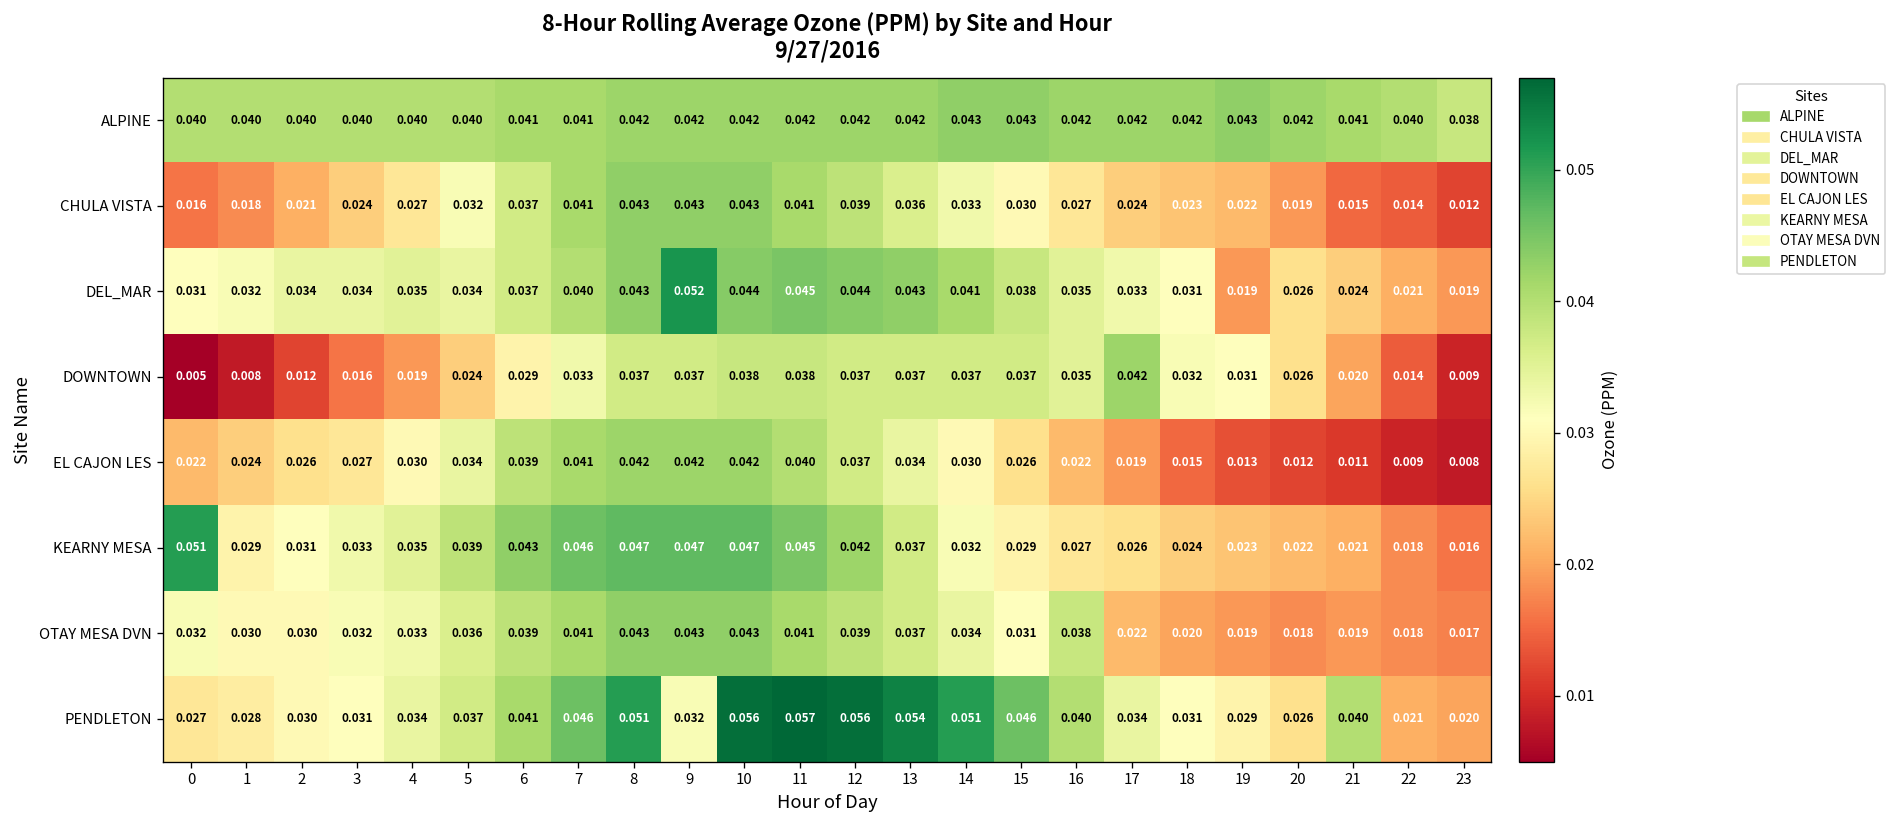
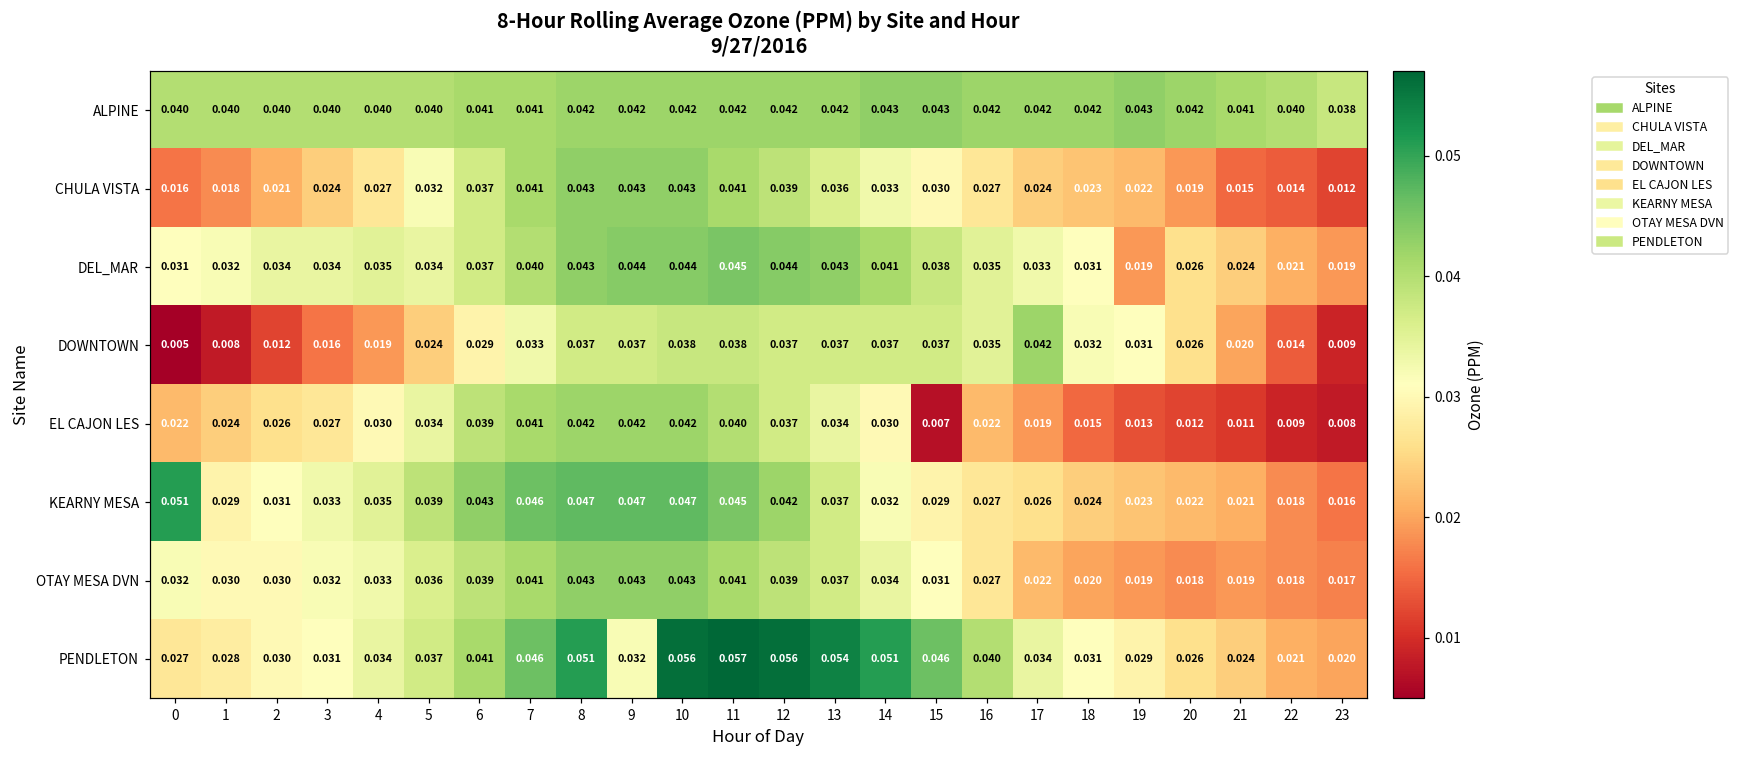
  {
    "ALPINE": {
      "0": 0.040,
      "1": 0.040,
      "2": 0.040,
      "3": 0.040,
      "4": 0.040,
      "5": 0.040,
      "6": 0.041,
      "7": 0.041,
      "8": 0.042,
      "9": 0.042,
      "10": 0.042,
      "11": 0.042,
      "12": 0.042,
      "13": 0.042,
      "14": 0.043,
      "15": 0.043,
      "16": 0.042,
      "17": 0.042,
      "18": 0.042,
      "19": 0.043,
      "20": 0.042,
      "21": 0.041,
      "22": 0.040,
      "23": 0.038
    },
    "CHULA VISTA": {
      "0": 0.016,
      "1": 0.018,
      "2": 0.021,
      "3": 0.024,
      "4": 0.027,
      "5": 0.032,
      "6": 0.037,
      "7": 0.041,
      "8": 0.043,
      "9": 0.043,
      "10": 0.043,
      "11": 0.041,
      "12": 0.039,
      "13": 0.036,
      "14": 0.033,
      "15": 0.030,
      "16": 0.027,
      "17": 0.024,
      "18": 0.023,
      "19": 0.022,
      "20": 0.019,
      "21": 0.015,
      "22": 0.014,
      "23": 0.012
    },
    "DEL_MAR": {
      "0": 0.031,
      "1": 0.032,
      "2": 0.034,
      "3": 0.034,
      "4": 0.035,
      "5": 0.034,
      "6": 0.037,
      "7": 0.040,
      "8": 0.043,
-     "9": 0.052,
+     "9": 0.044,
      "10": 0.044,
      "11": 0.045,
      "12": 0.044,
      "13": 0.043,
      "14": 0.041,
      "15": 0.038,
      "16": 0.035,
      "17": 0.033,
      "18": 0.031,
      "19": 0.019,
      "20": 0.026,
      "21": 0.024,
      "22": 0.021,
      "23": 0.019
    },
    "DOWNTOWN": {
      "0": 0.005,
      "1": 0.008,
      "2": 0.012,
      "3": 0.016,
      "4": 0.019,
      "5": 0.024,
      "6": 0.029,
      "7": 0.033,
      "8": 0.037,
      "9": 0.037,
      "10": 0.038,
      "11": 0.038,
      "12": 0.037,
      "13": 0.037,
      "14": 0.037,
      "15": 0.037,
      "16": 0.035,
      "17": 0.042,
      "18": 0.032,
      "19": 0.031,
      "20": 0.026,
      "21": 0.020,
      "22": 0.014,
      "23": 0.009
    },
    "EL CAJON LES": {
      "0": 0.022,
      "1": 0.024,
      "2": 0.026,
      "3": 0.027,
      "4": 0.030,
      "5": 0.034,
      "6": 0.039,
      "7": 0.041,
      "8": 0.042,
      "9": 0.042,
      "10": 0.042,
      "11": 0.040,
      "12": 0.037,
      "13": 0.034,
      "14": 0.030,
-     "15": 0.026,
+     "15": 0.007,
      "16": 0.022,
      "17": 0.019,
      "18": 0.015,
      "19": 0.013,
      "20": 0.012,
      "21": 0.011,
      "22": 0.009,
      "23": 0.008
    },
    "KEARNY MESA": {
      "0": 0.051,
      "1": 0.029,
      "2": 0.031,
      "3": 0.033,
      "4": 0.035,
      "5": 0.039,
      "6": 0.043,
      "7": 0.046,
      "8": 0.047,
      "9": 0.047,
      "10": 0.047,
      "11": 0.045,
      "12": 0.042,
      "13": 0.037,
      "14": 0.032,
      "15": 0.029,
      "16": 0.027,
      "17": 0.026,
      "18": 0.024,
      "19": 0.023,
      "20": 0.022,
      "21": 0.021,
      "22": 0.018,
      "23": 0.016
    },
    "OTAY MESA DVN": {
      "0": 0.032,
      "1": 0.030,
      "2": 0.030,
      "3": 0.032,
      "4": 0.033,
      "5": 0.036,
      "6": 0.039,
      "7": 0.041,
      "8": 0.043,
      "9": 0.043,
      "10": 0.043,
      "11": 0.041,
      "12": 0.039,
      "13": 0.037,
      "14": 0.034,
      "15": 0.031,
-     "16": 0.038,
+     "16": 0.027,
      "17": 0.022,
      "18": 0.020,
      "19": 0.019,
      "20": 0.018,
      "21": 0.019,
      "22": 0.018,
      "23": 0.017
    },
    "PENDLETON": {
      "0": 0.027,
      "1": 0.028,
      "2": 0.030,
      "3": 0.031,
      "4": 0.034,
      "5": 0.037,
      "6": 0.041,
      "7": 0.046,
      "8": 0.051,
      "9": 0.032,
      "10": 0.056,
      "11": 0.057,
      "12": 0.056,
      "13": 0.054,
      "14": 0.051,
      "15": 0.046,
      "16": 0.040,
      "17": 0.034,
      "18": 0.031,
      "19": 0.029,
      "20": 0.026,
-     "21": 0.040,
+     "21": 0.024,
      "22": 0.021,
      "23": 0.020
    }
  }
